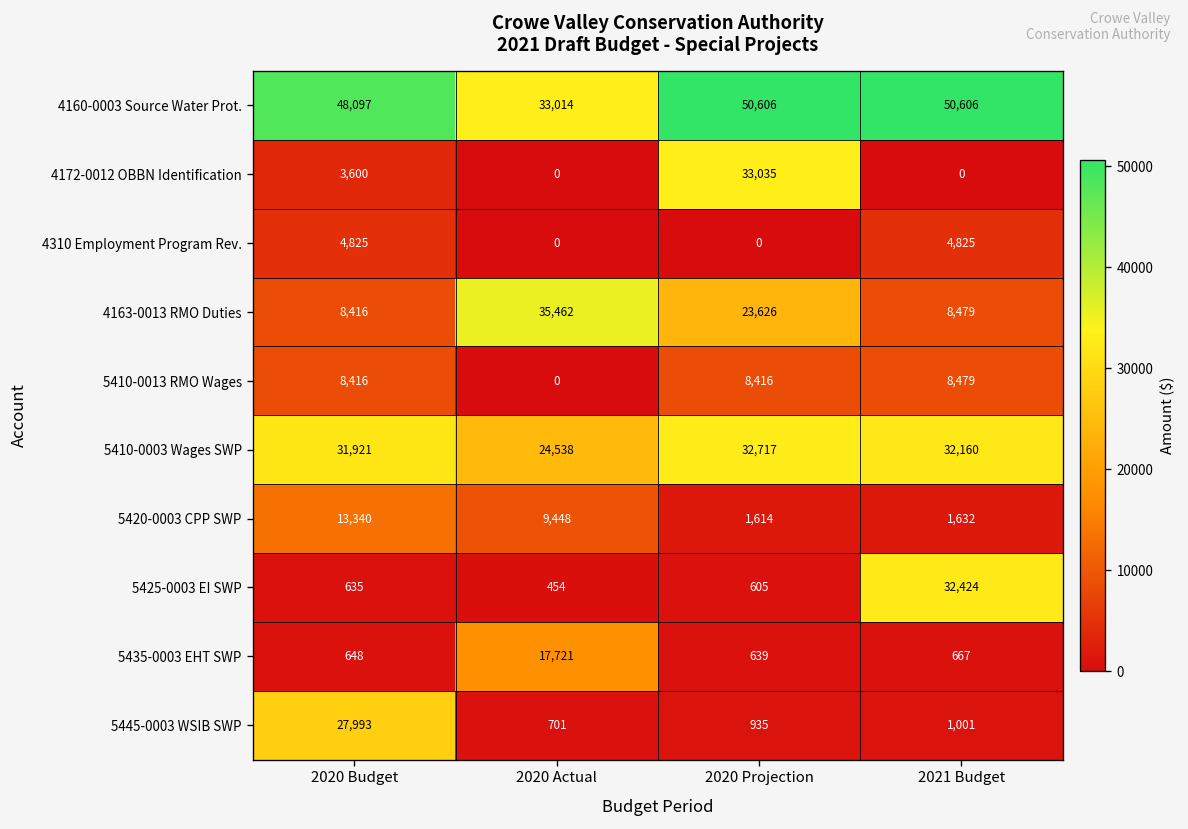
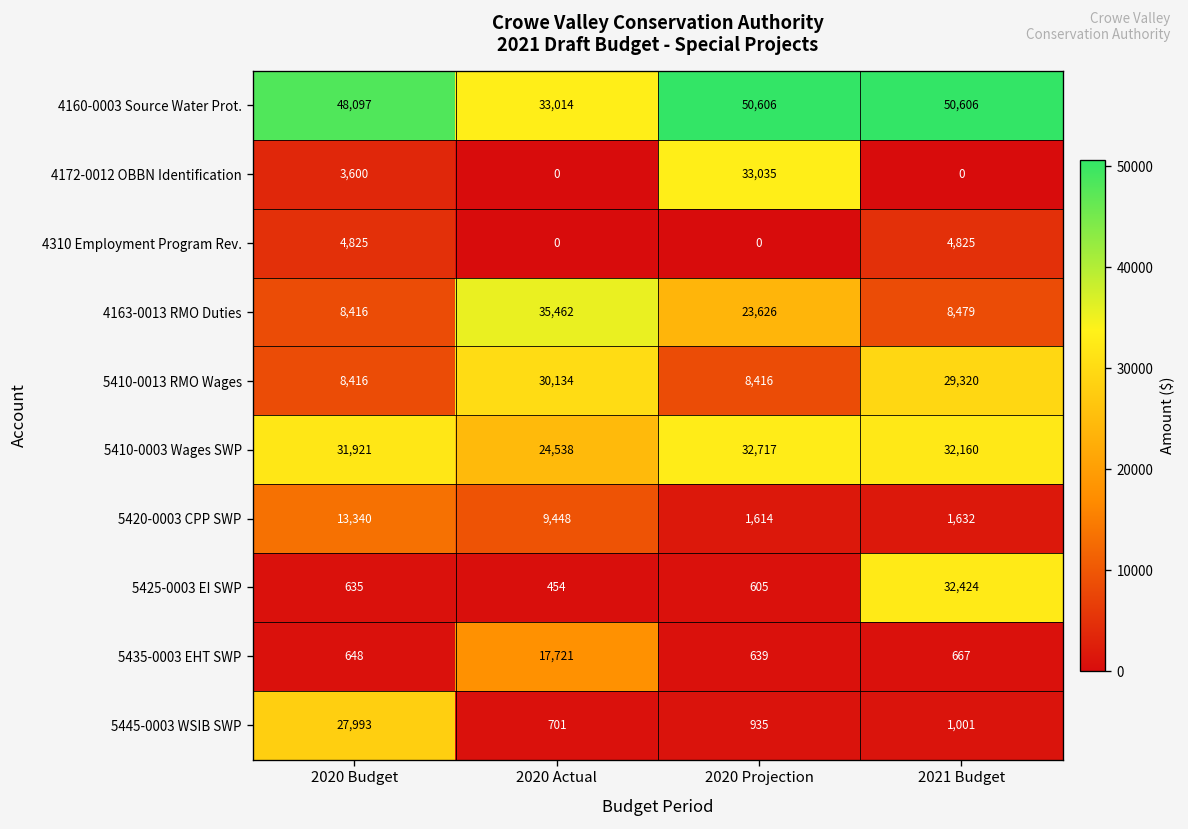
  {
    "4160-0003 Source Water Prot.": {
      "2020 Budget": "48,097",
      "2020 Actual": "33,014",
      "2020 Projection": "50,606",
      "2021 Budget": "50,606"
    },
    "4172-0012 OBBN Identification": {
      "2020 Budget": "3,600",
      "2020 Actual": "0",
      "2020 Projection": "33,035",
      "2021 Budget": "0"
    },
    "4310 Employment Program Rev.": {
      "2020 Budget": "4,825",
      "2020 Actual": "0",
      "2020 Projection": "0",
      "2021 Budget": "4,825"
    },
    "4163-0013 RMO Duties": {
      "2020 Budget": "8,416",
      "2020 Actual": "35,462",
      "2020 Projection": "23,626",
      "2021 Budget": "8,479"
    },
    "5410-0013 RMO Wages": {
      "2020 Budget": "8,416",
-     "2020 Actual": "0",
+     "2020 Actual": "30,134",
      "2020 Projection": "8,416",
-     "2021 Budget": "8,479"
+     "2021 Budget": "29,320"
    },
    "5410-0003 Wages SWP": {
      "2020 Budget": "31,921",
      "2020 Actual": "24,538",
      "2020 Projection": "32,717",
      "2021 Budget": "32,160"
    },
    "5420-0003 CPP SWP": {
      "2020 Budget": "13,340",
      "2020 Actual": "9,448",
      "2020 Projection": "1,614",
      "2021 Budget": "1,632"
    },
    "5425-0003 EI SWP": {
      "2020 Budget": "635",
      "2020 Actual": "454",
      "2020 Projection": "605",
      "2021 Budget": "32,424"
    },
    "5435-0003 EHT SWP": {
      "2020 Budget": "648",
      "2020 Actual": "17,721",
      "2020 Projection": "639",
      "2021 Budget": "667"
    },
    "5445-0003 WSIB SWP": {
      "2020 Budget": "27,993",
      "2020 Actual": "701",
      "2020 Projection": "935",
      "2021 Budget": "1,001"
    }
  }
